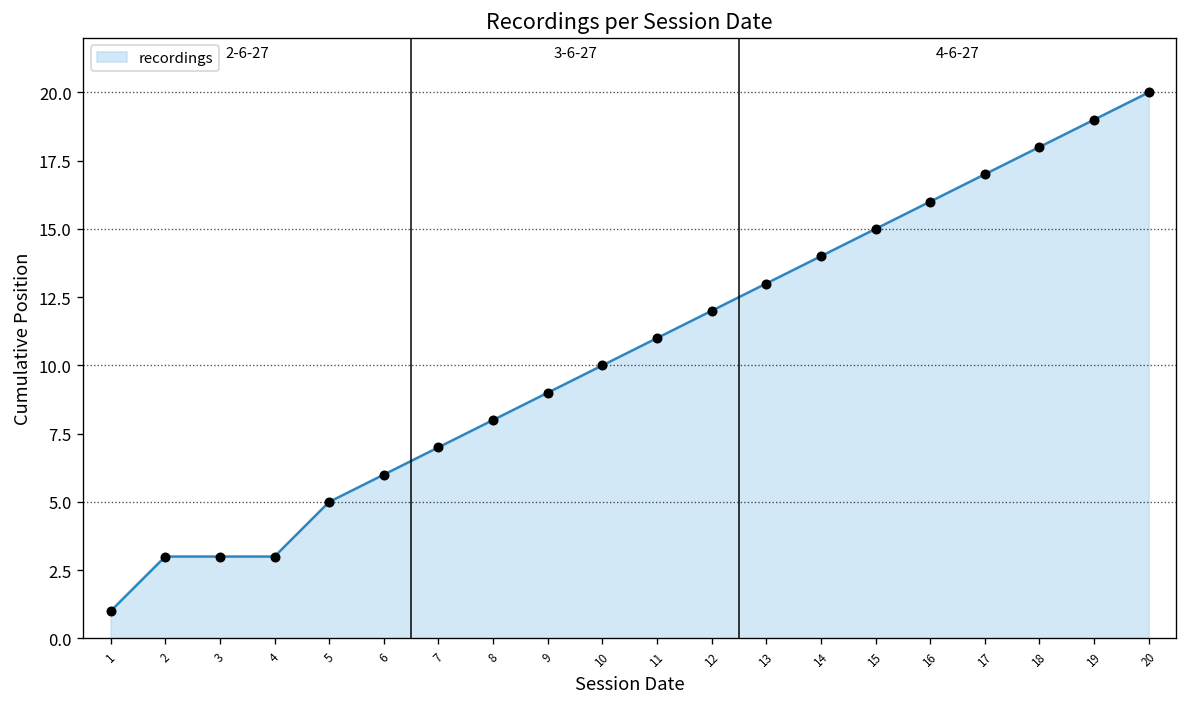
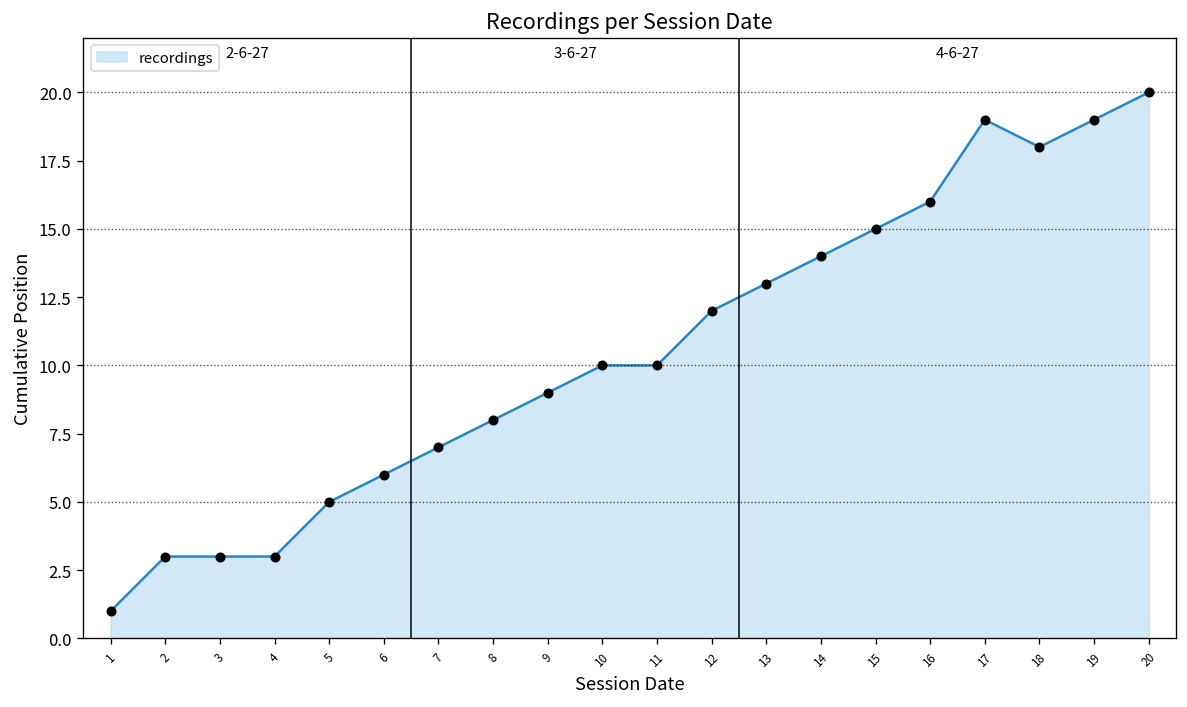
  {
    "1": 1,
    "2": 3,
    "3": 3,
    "4": 3,
    "5": 5,
    "6": 6,
    "7": 7,
    "8": 8,
    "9": 9,
    "10": 10,
-   "11": 11,
+   "11": 10,
    "12": 12,
    "13": 13,
    "14": 14,
    "15": 15,
    "16": 16,
-   "17": 17,
+   "17": 19,
    "18": 18,
    "19": 19,
    "20": 20
  }
